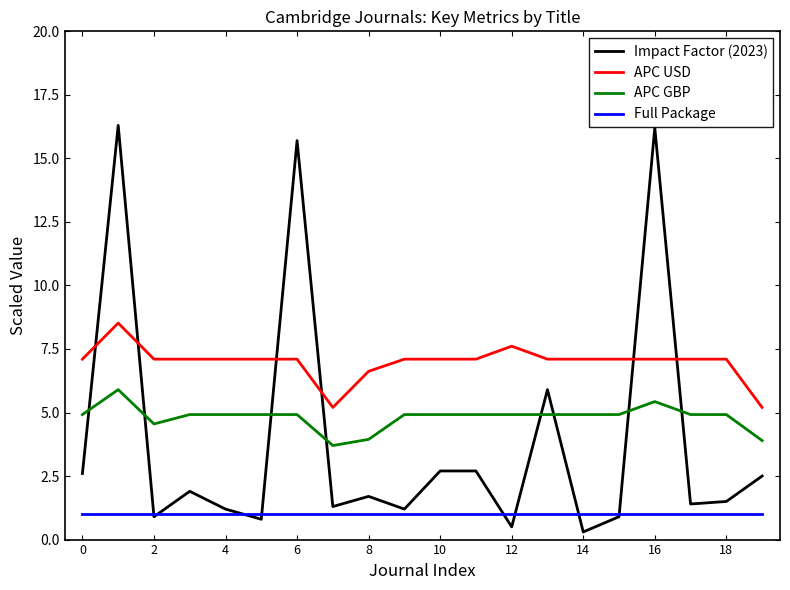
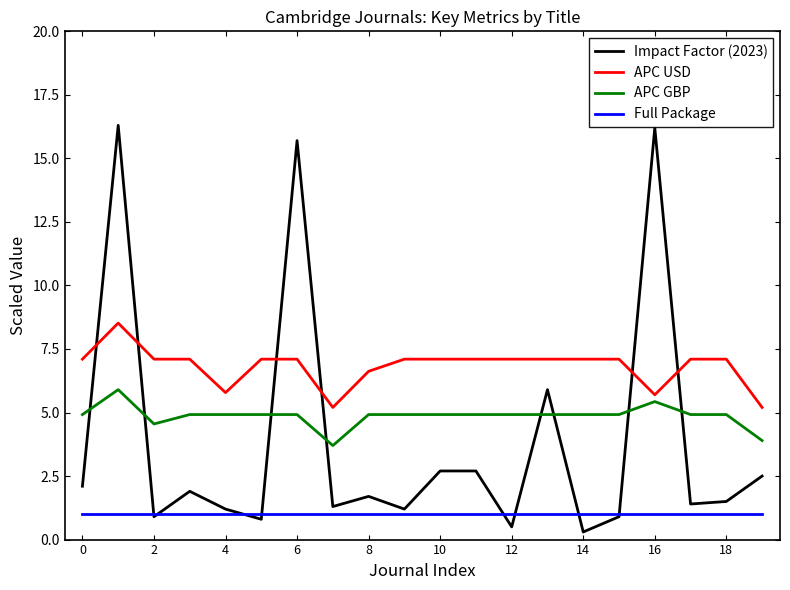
  {
    "Impact Factor (2023)": {
-     "0": 2.6,
+     "0": 2.1,
      "4": 1.2,
      "6": 15.7,
      "8": 1.7,
      "10": 2.7,
      "12": 0.5,
      "14": 0.3,
      "16": 16.2,
      "18": 1.5
    },
    "APC USD": {
      "0": 7.1,
      "2": 7.1,
-     "4": 7.1,
+     "4": 5.8,
      "6": 7.1,
      "8": 6.6,
      "10": 7.1,
-     "12": 7.6,
+     "12": 7.1,
      "14": 7.1,
-     "16": 7.1,
+     "16": 5.7,
      "18": 7.1
    },
    "APC GBP": {
      "0": 4.9,
      "2": 4.6,
      "4": 4.9,
      "6": 4.9,
-     "8": 3.9,
+     "8": 4.9,
      "10": 4.9,
      "12": 4.9,
      "14": 4.9,
      "16": 5.4,
      "18": 4.9
    },
    "Full Package": {
      "0": 1.0,
      "4": 1.0,
      "6": 1.0,
      "8": 1.0,
      "10": 1.0,
      "12": 1.0,
      "14": 1.0,
      "16": 1.0,
      "18": 1.0
    }
  }
